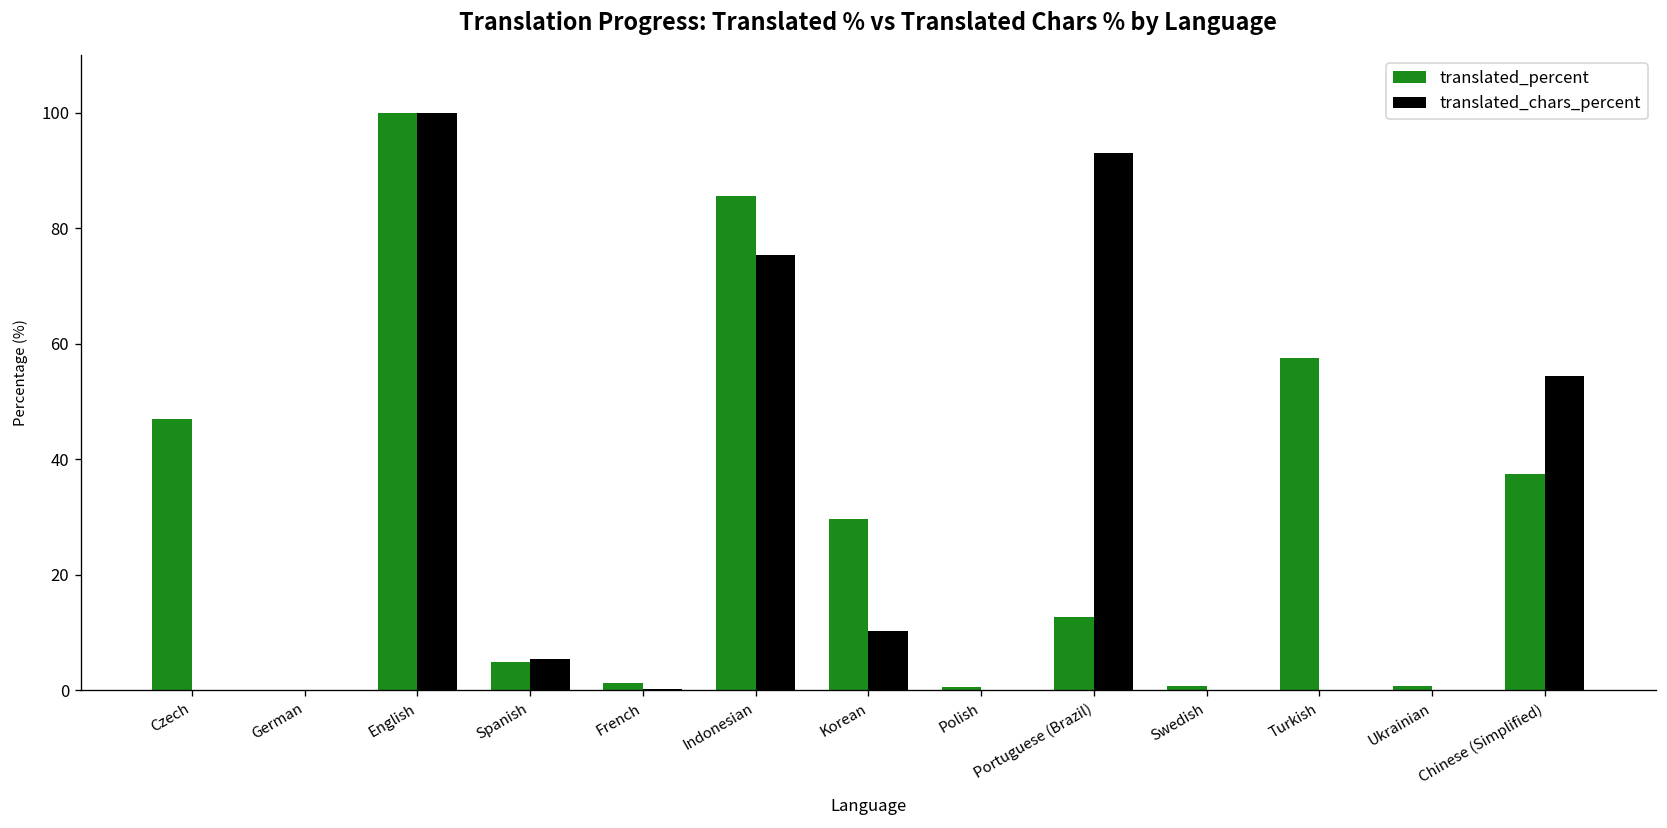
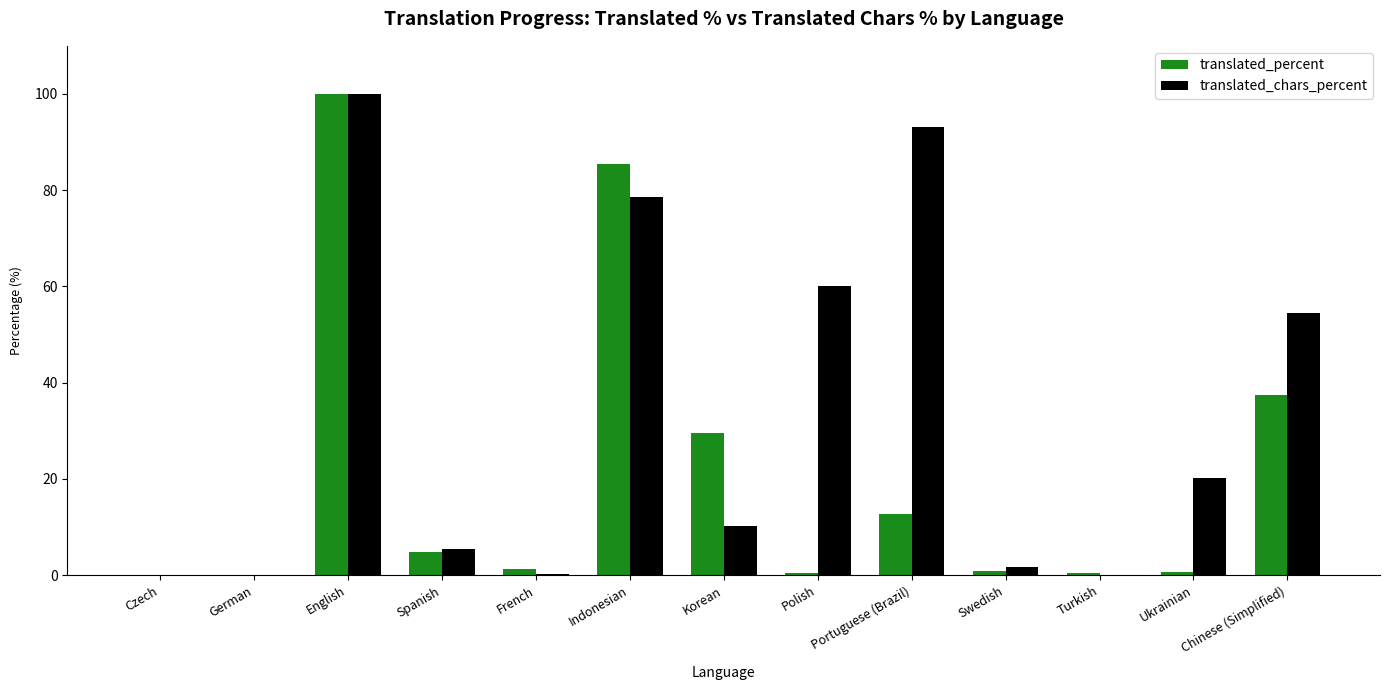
  {
    "translated_percent": {
-     "Czech": 47,
+     "Czech": 0,
      "German": 0,
      "English": 100,
      "Spanish": 5,
      "French": 1,
      "Indonesian": 86,
      "Korean": 30,
      "Portuguese (Brazil)": 13,
      "Swedish": 1,
-     "Turkish": 58,
+     "Turkish": 0,
      "Ukrainian": 1,
      "Chinese (Simplified)": 37
    },
    "translated_chars_percent": {
      "Czech": 0,
      "German": 0,
      "English": 100,
      "Spanish": 5,
-     "Indonesian": 75,
+     "Indonesian": 79,
      "Korean": 10,
-     "Polish": 0,
+     "Polish": 60,
      "Portuguese (Brazil)": 93,
-     "Swedish": 0,
-     "Ukrainian": 0,
+     "Swedish": 2,
+     "Ukrainian": 20,
      "Chinese (Simplified)": 55
    }
  }
